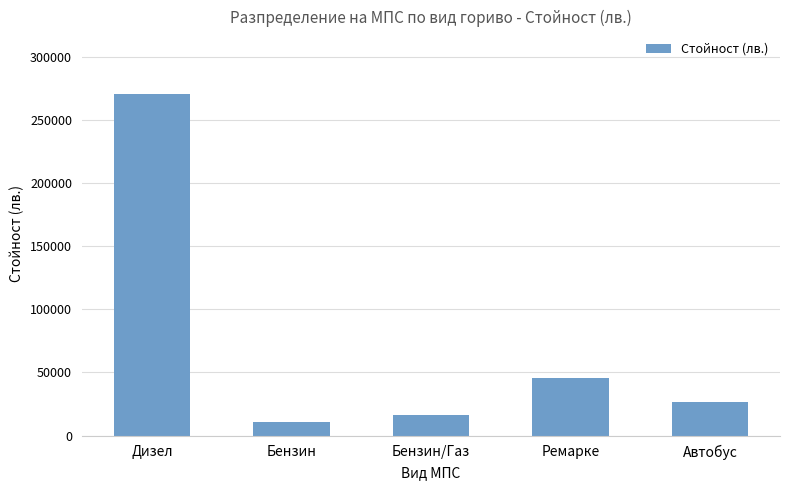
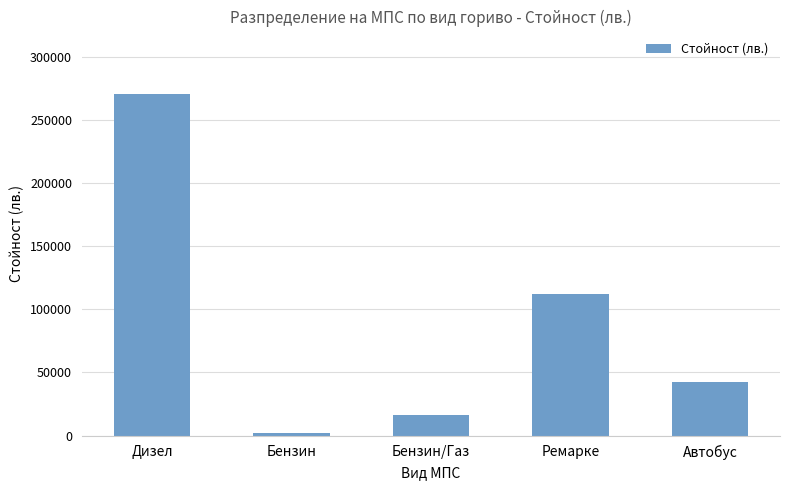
  {
    "Дизел": 271000,
-   "Бензин": 11000,
+   "Бензин": 2000,
    "Бензин/Газ": 16000,
-   "Ремарке": 46000,
-   "Автобус": 27000
+   "Ремарке": 112000,
+   "Автобус": 42000
  }
